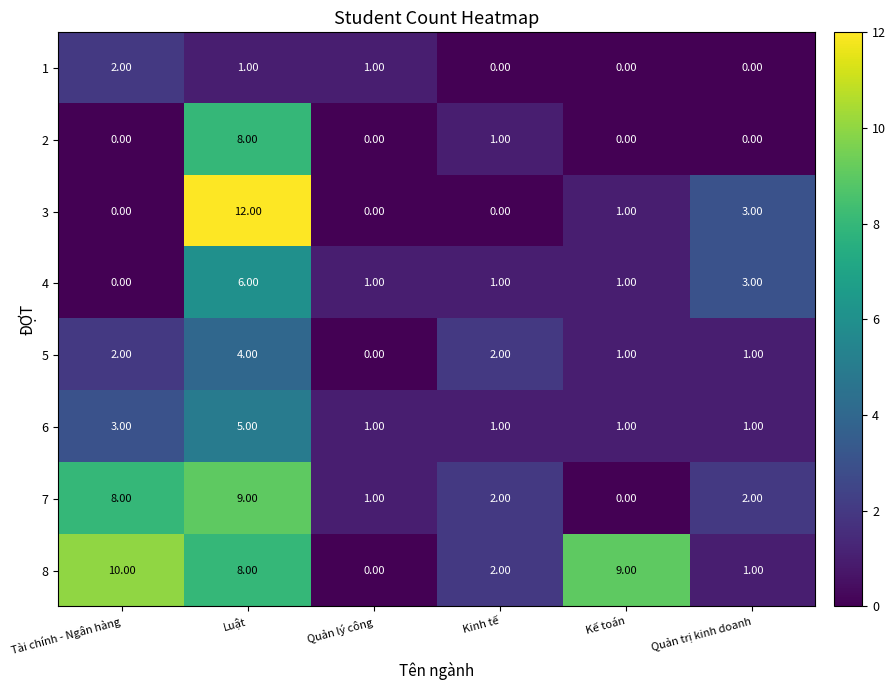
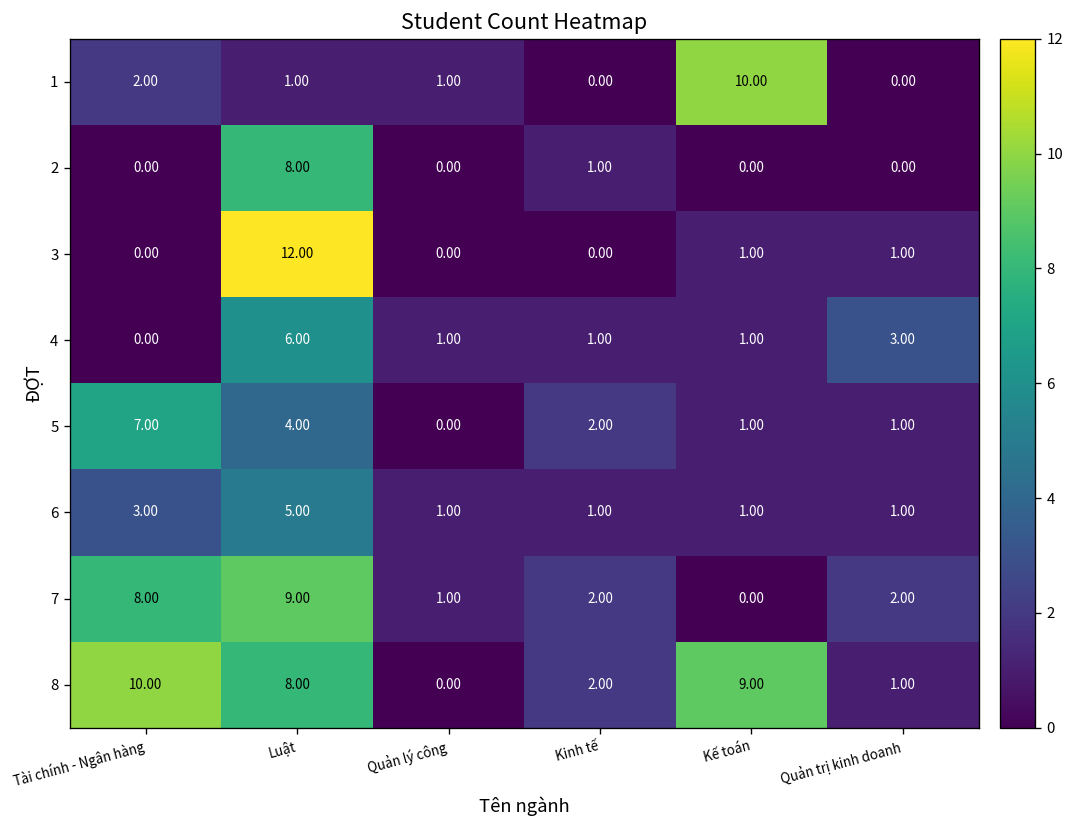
  {
    "1": {
      "Tài chính - Ngân hàng": 2.00,
      "Luật": 1.00,
      "Quản lý công": 1.00,
      "Kinh tế": 0.00,
-     "Kế toán": 0.00,
+     "Kế toán": 10.00,
      "Quản trị kinh doanh": 0.00
    },
    "2": {
      "Tài chính - Ngân hàng": 0.00,
      "Luật": 8.00,
      "Quản lý công": 0.00,
      "Kinh tế": 1.00,
      "Kế toán": 0.00,
      "Quản trị kinh doanh": 0.00
    },
    "3": {
      "Tài chính - Ngân hàng": 0.00,
      "Luật": 12.00,
      "Quản lý công": 0.00,
      "Kinh tế": 0.00,
      "Kế toán": 1.00,
-     "Quản trị kinh doanh": 3.00
+     "Quản trị kinh doanh": 1.00
    },
    "4": {
      "Tài chính - Ngân hàng": 0.00,
      "Luật": 6.00,
      "Quản lý công": 1.00,
      "Kinh tế": 1.00,
      "Kế toán": 1.00,
      "Quản trị kinh doanh": 3.00
    },
    "5": {
-     "Tài chính - Ngân hàng": 2.00,
+     "Tài chính - Ngân hàng": 7.00,
      "Luật": 4.00,
      "Quản lý công": 0.00,
      "Kinh tế": 2.00,
      "Kế toán": 1.00,
      "Quản trị kinh doanh": 1.00
    },
    "6": {
      "Tài chính - Ngân hàng": 3.00,
      "Luật": 5.00,
      "Quản lý công": 1.00,
      "Kinh tế": 1.00,
      "Kế toán": 1.00,
      "Quản trị kinh doanh": 1.00
    },
    "7": {
      "Tài chính - Ngân hàng": 8.00,
      "Luật": 9.00,
      "Quản lý công": 1.00,
      "Kinh tế": 2.00,
      "Kế toán": 0.00,
      "Quản trị kinh doanh": 2.00
    },
    "8": {
      "Tài chính - Ngân hàng": 10.00,
      "Luật": 8.00,
      "Quản lý công": 0.00,
      "Kinh tế": 2.00,
      "Kế toán": 9.00,
      "Quản trị kinh doanh": 1.00
    }
  }
